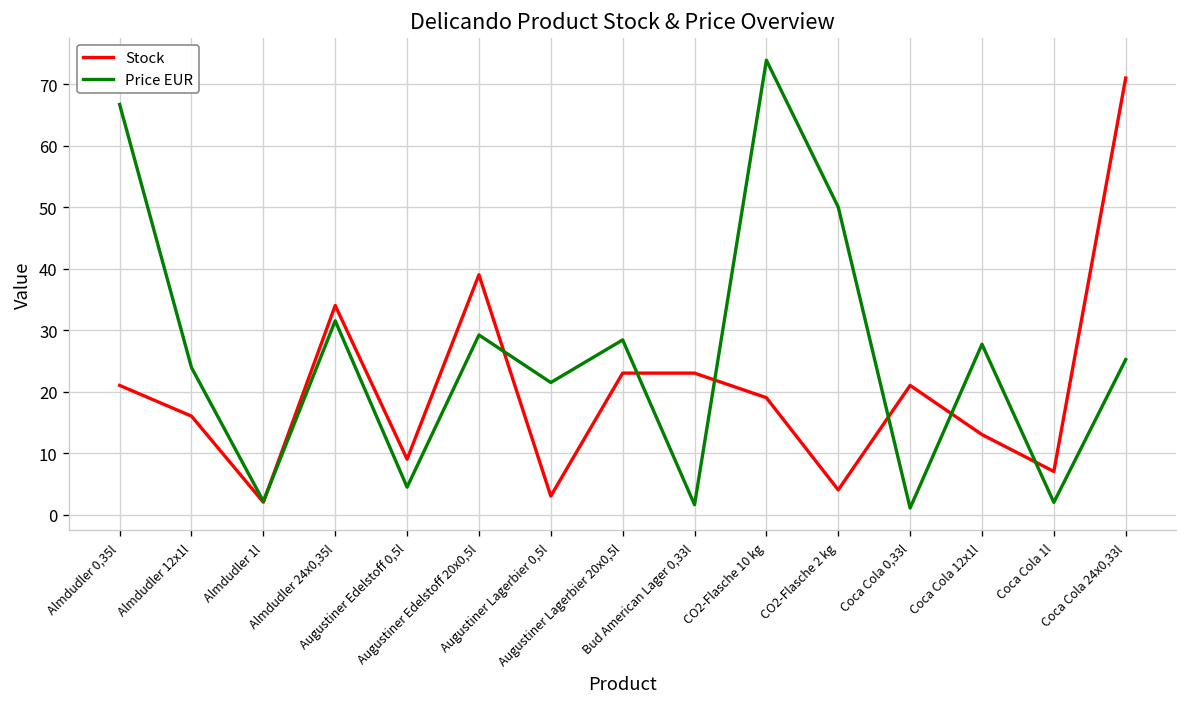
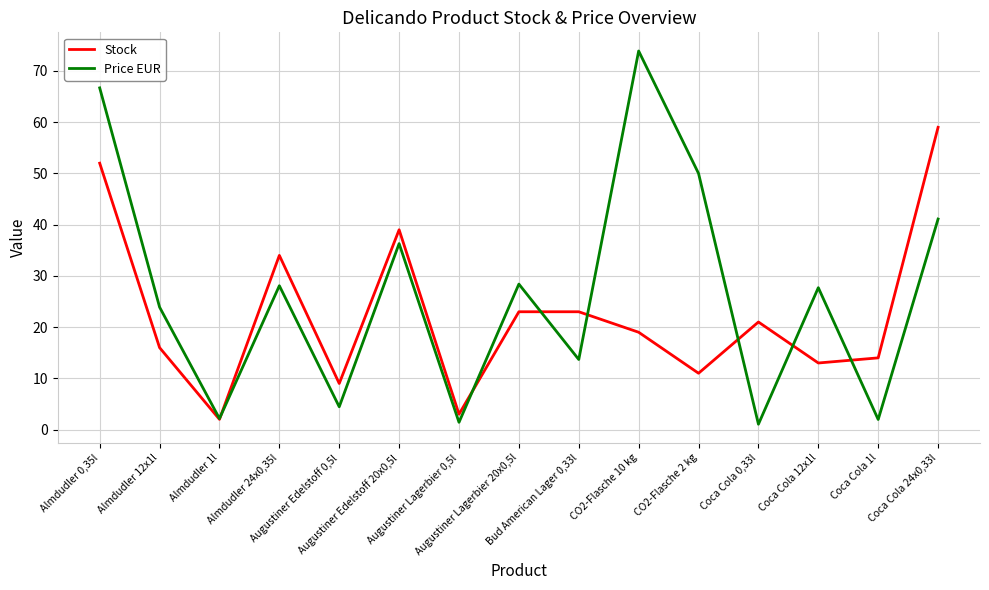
  {
    "Stock": {
-     "Almdudler 0,35l": 21,
+     "Almdudler 0,35l": 52,
      "Almdudler 12x1l": 16,
      "Almdudler 24x0,35l": 34,
      "Augustiner Edelstoff 0,5l": 9,
      "Augustiner Edelstoff 20x0,5l": 39,
      "Augustiner Lagerbier 0,5l": 3,
      "Augustiner Lagerbier 20x0,5l": 23,
      "Bud American Lager 0,33l": 23,
      "CO2-Flasche 10 kg": 19,
-     "CO2-Flasche 2 kg": 4,
+     "CO2-Flasche 2 kg": 11,
      "Coca Cola 0,33l": 21,
      "Coca Cola 12x1l": 13,
-     "Coca Cola 1l": 7,
-     "Coca Cola 24x0,33l": 71
+     "Coca Cola 1l": 14,
+     "Coca Cola 24x0,33l": 59
    },
    "Price EUR": {
      "Almdudler 0,35l": 67,
      "Almdudler 12x1l": 24,
-     "Almdudler 24x0,35l": 32,
+     "Almdudler 24x0,35l": 28,
      "Augustiner Edelstoff 0,5l": 4,
-     "Augustiner Edelstoff 20x0,5l": 29,
-     "Augustiner Lagerbier 0,5l": 21,
+     "Augustiner Edelstoff 20x0,5l": 36,
+     "Augustiner Lagerbier 0,5l": 1,
      "Augustiner Lagerbier 20x0,5l": 28,
-     "Bud American Lager 0,33l": 2,
+     "Bud American Lager 0,33l": 14,
      "CO2-Flasche 10 kg": 74,
      "CO2-Flasche 2 kg": 50,
      "Coca Cola 0,33l": 1,
      "Coca Cola 12x1l": 28,
      "Coca Cola 1l": 2,
-     "Coca Cola 24x0,33l": 25
+     "Coca Cola 24x0,33l": 41
    }
  }
